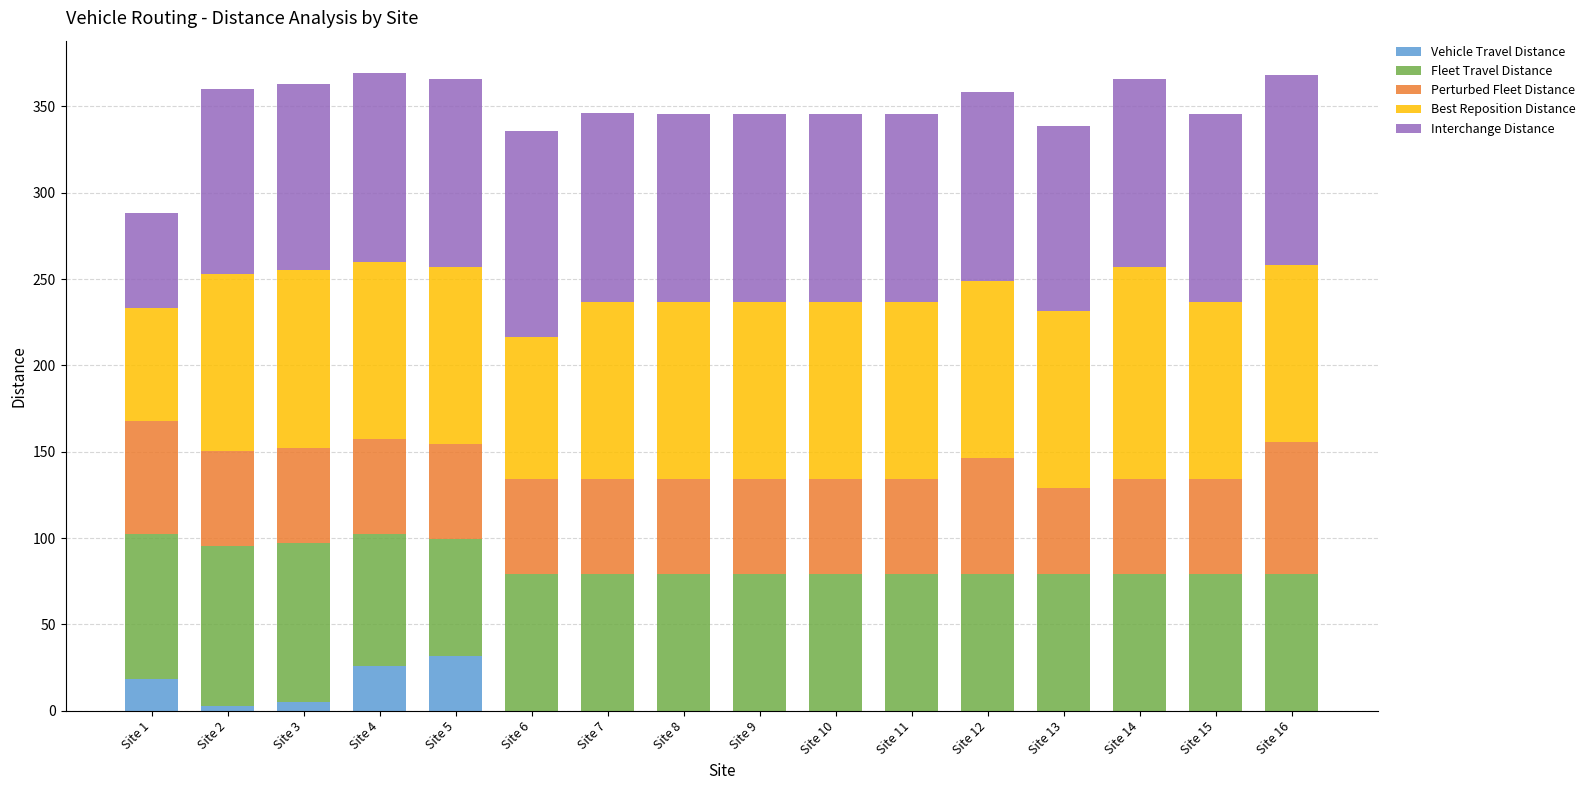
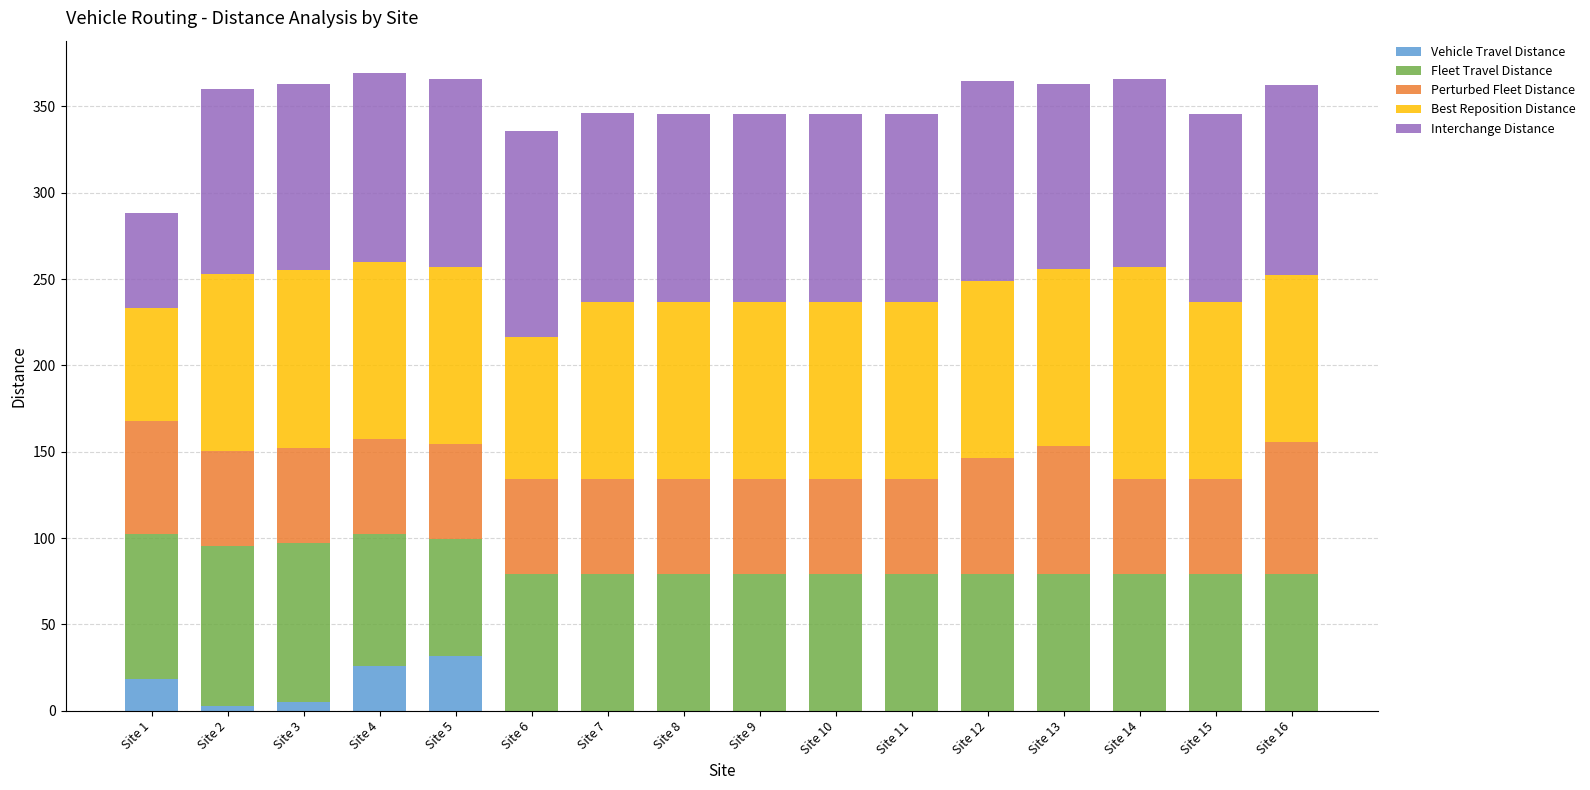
  {
    "Vehicle Travel Distance": {
      "Site 1": 19,
      "Site 2": 3,
      "Site 3": 5,
      "Site 4": 26,
      "Site 5": 32,
      "Site 6": 0,
      "Site 7": 0,
      "Site 8": 0,
      "Site 9": 0,
      "Site 10": 0,
      "Site 11": 0,
      "Site 12": 0,
      "Site 13": 0,
      "Site 14": 0,
      "Site 15": 0,
      "Site 16": 0
    },
    "Fleet Travel Distance": {
      "Site 1": 84,
      "Site 2": 92,
      "Site 3": 93,
      "Site 4": 76,
      "Site 5": 68,
      "Site 6": 79,
      "Site 7": 79,
      "Site 8": 79,
      "Site 9": 79,
      "Site 10": 79,
      "Site 11": 79,
      "Site 12": 79,
      "Site 13": 79,
      "Site 14": 79,
      "Site 15": 79,
      "Site 16": 79
    },
    "Perturbed Fleet Distance": {
      "Site 1": 65,
      "Site 2": 55,
      "Site 3": 55,
      "Site 4": 55,
      "Site 5": 55,
      "Site 6": 55,
      "Site 7": 55,
      "Site 8": 55,
      "Site 9": 55,
      "Site 10": 55,
      "Site 11": 55,
      "Site 12": 67,
-     "Site 13": 50,
+     "Site 13": 74,
      "Site 14": 55,
      "Site 15": 55,
      "Site 16": 76
    },
    "Best Reposition Distance": {
      "Site 1": 65,
      "Site 2": 103,
      "Site 3": 103,
      "Site 4": 103,
      "Site 5": 103,
      "Site 6": 82,
      "Site 7": 103,
      "Site 8": 103,
      "Site 9": 103,
      "Site 10": 103,
      "Site 11": 103,
      "Site 12": 103,
      "Site 13": 103,
      "Site 14": 123,
      "Site 15": 103,
-     "Site 16": 103
+     "Site 16": 97
    },
    "Interchange Distance": {
      "Site 1": 55,
      "Site 2": 107,
      "Site 3": 108,
      "Site 4": 110,
      "Site 5": 109,
      "Site 6": 119,
      "Site 7": 109,
      "Site 8": 109,
      "Site 9": 109,
      "Site 10": 109,
      "Site 11": 109,
-     "Site 12": 110,
+     "Site 12": 116,
      "Site 13": 107,
      "Site 14": 109,
      "Site 15": 109,
      "Site 16": 110
    }
  }
